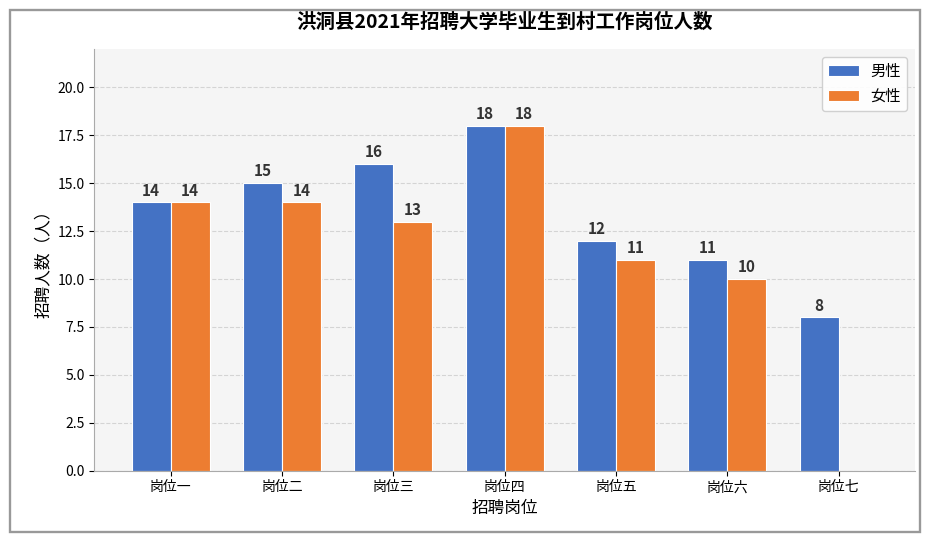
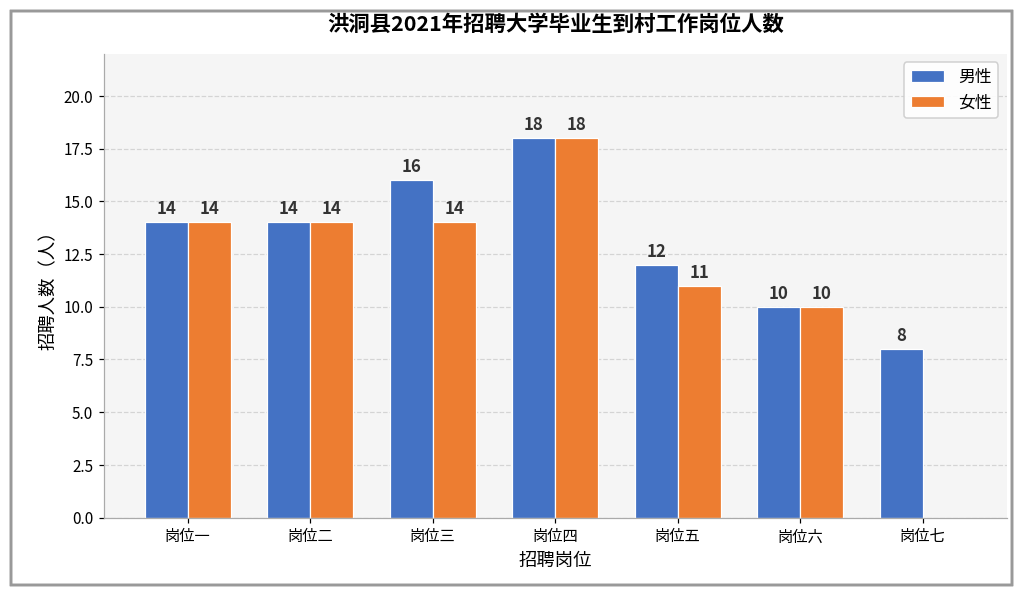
  {
    "男性": {
      "岗位一": 14,
-     "岗位二": 15,
+     "岗位二": 14,
      "岗位三": 16,
      "岗位四": 18,
      "岗位五": 12,
-     "岗位六": 11,
+     "岗位六": 10,
      "岗位七": 8
    },
    "女性": {
      "岗位一": 14,
      "岗位二": 14,
-     "岗位三": 13,
+     "岗位三": 14,
      "岗位四": 18,
      "岗位五": 11,
      "岗位六": 10
    }
  }
